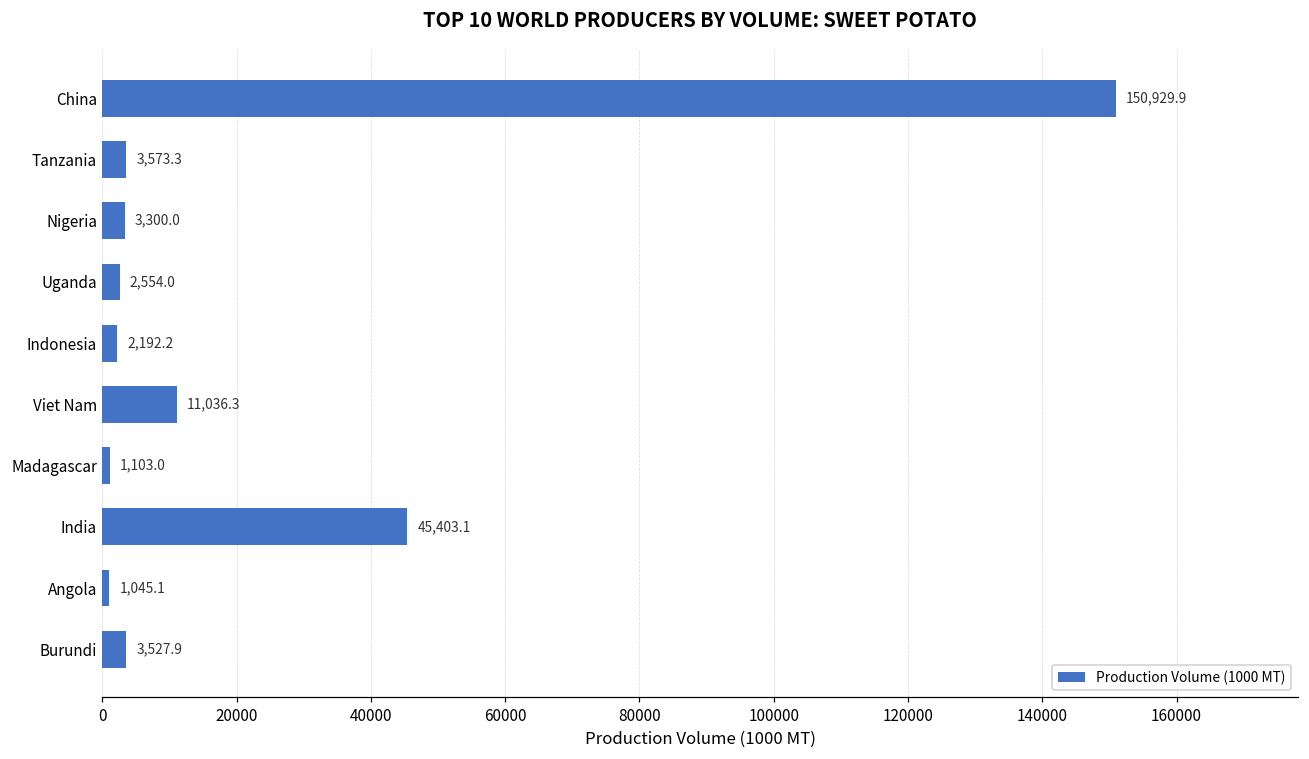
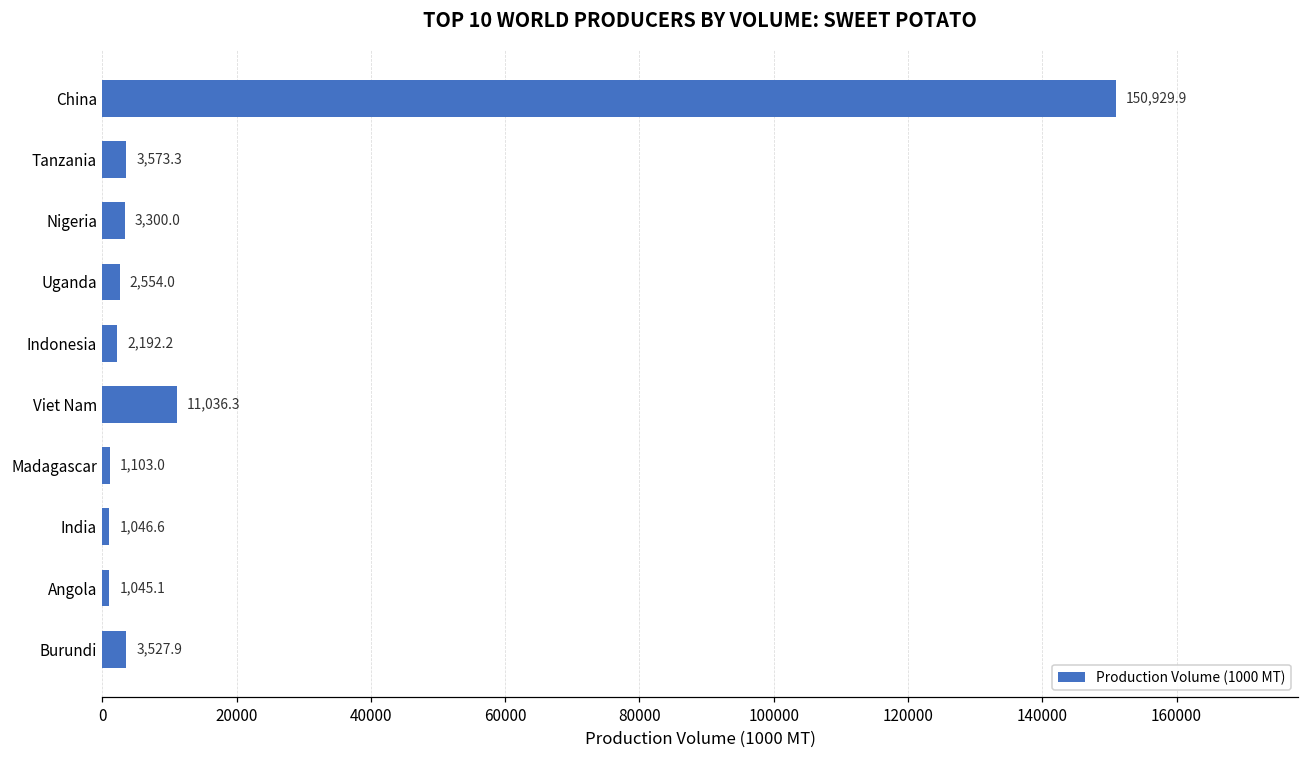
  {
    "China": "150,929.9",
    "Tanzania": "3,573.3",
    "Nigeria": "3,300.0",
    "Uganda": "2,554.0",
    "Indonesia": "2,192.2",
    "Viet Nam": "11,036.3",
    "Madagascar": "1,103.0",
-   "India": "45,403.1",
+   "India": "1,046.6",
    "Angola": "1,045.1",
    "Burundi": "3,527.9"
  }
